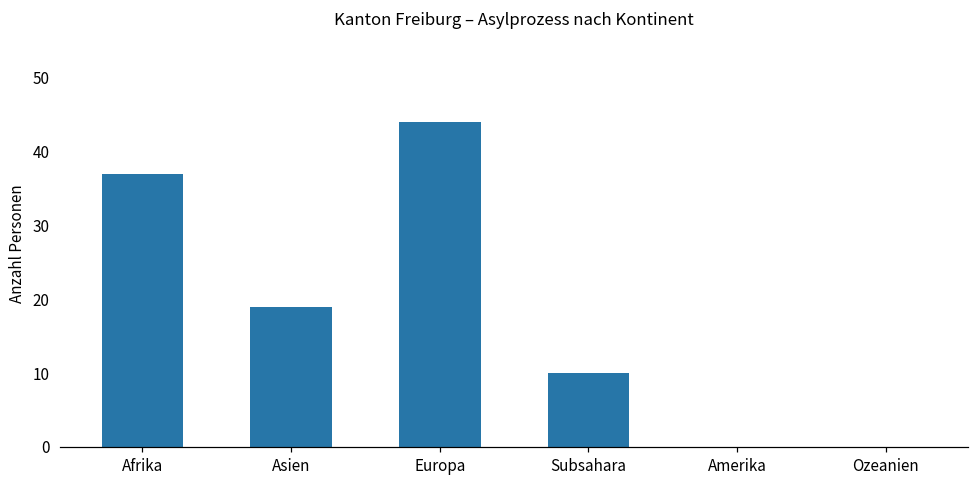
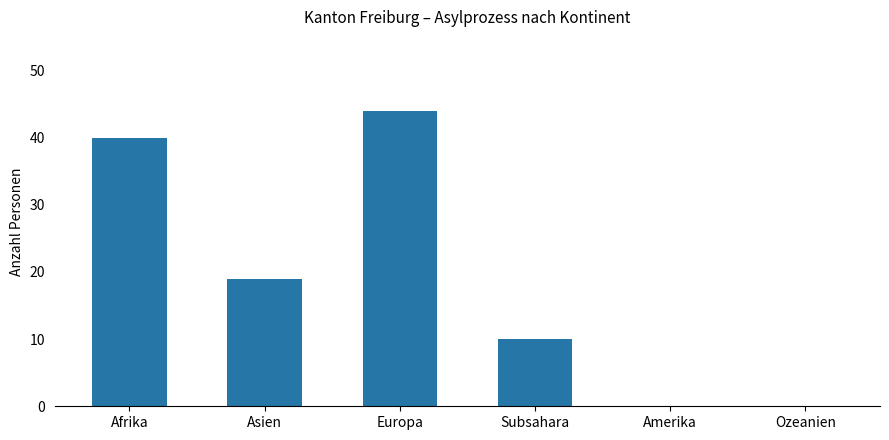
  {
-   "Afrika": 37,
+   "Afrika": 40,
    "Asien": 19,
    "Europa": 44,
    "Subsahara": 10,
    "Amerika": 0,
    "Ozeanien": 0
  }
